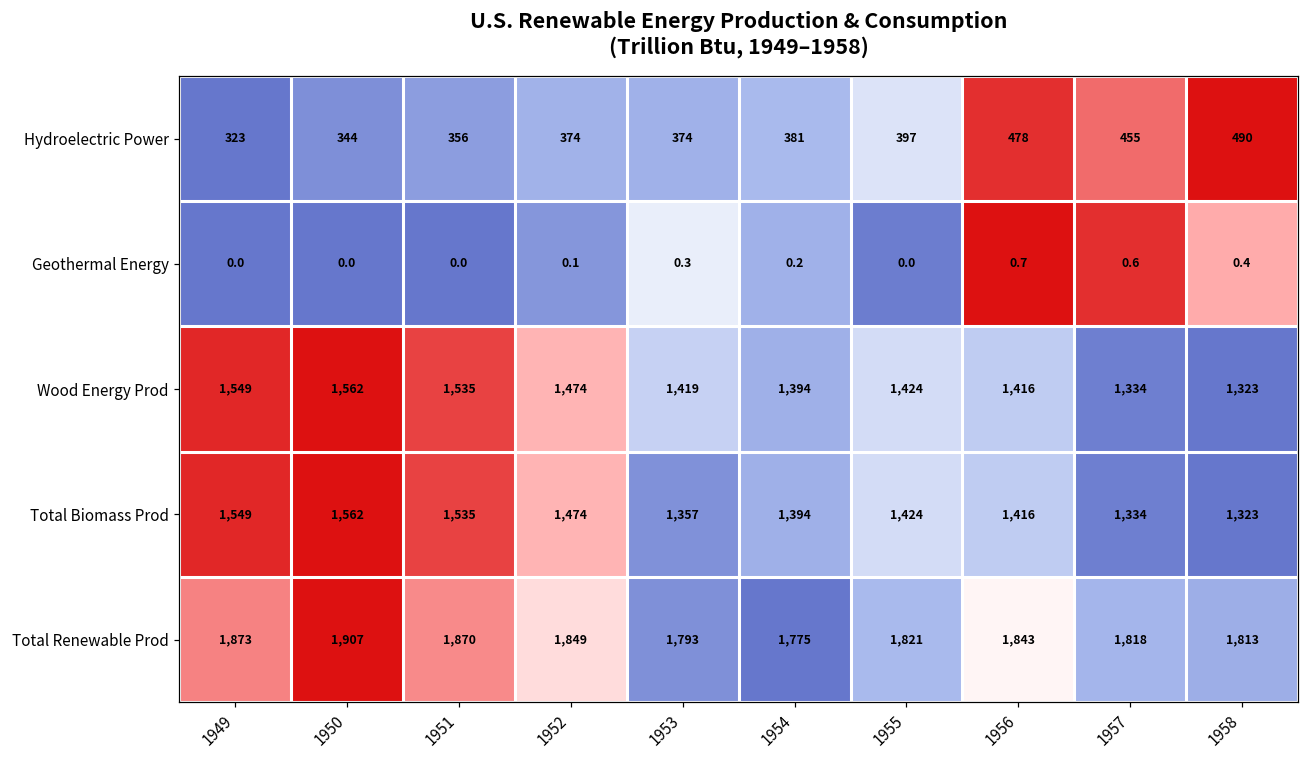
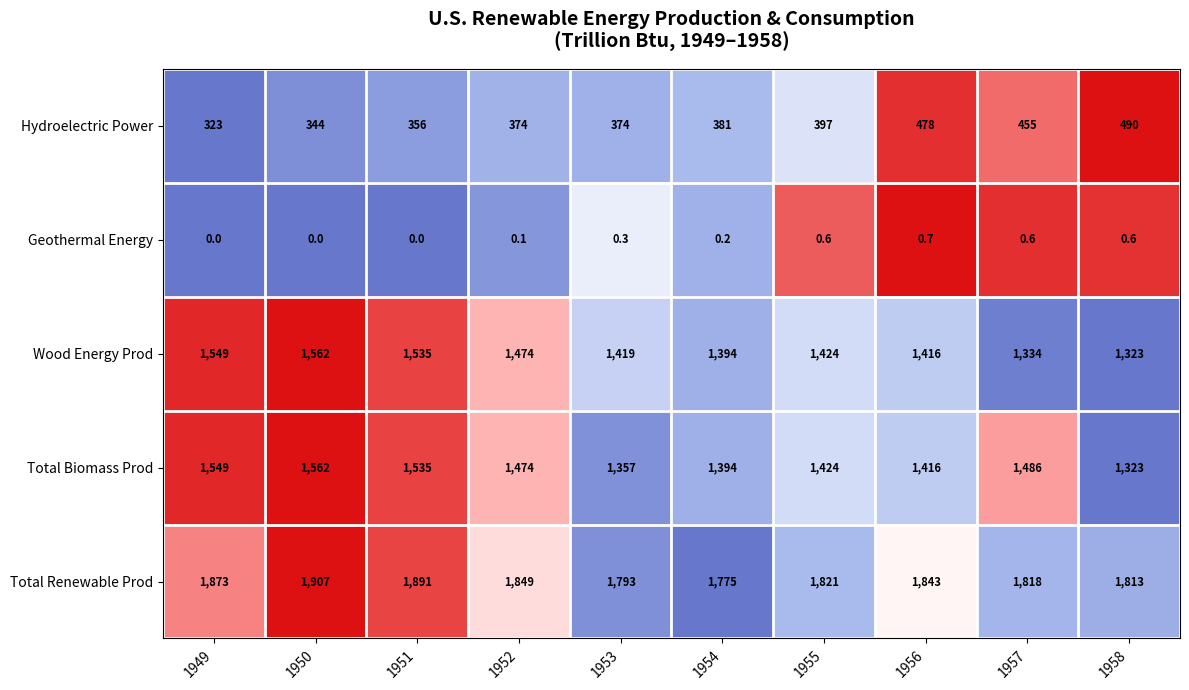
  {
    "Hydroelectric Power": {
      "1949": "323",
      "1950": "344",
      "1951": "356",
      "1952": "374",
      "1953": "374",
      "1954": "381",
      "1955": "397",
      "1956": "478",
      "1957": "455",
      "1958": "490"
    },
    "Geothermal Energy": {
      "1949": "0.0",
      "1950": "0.0",
      "1951": "0.0",
      "1952": "0.1",
      "1953": "0.3",
      "1954": "0.2",
-     "1955": "0.0",
+     "1955": "0.6",
      "1956": "0.7",
      "1957": "0.6",
-     "1958": "0.4"
+     "1958": "0.6"
    },
    "Wood Energy Prod": {
      "1949": "1,549",
      "1950": "1,562",
      "1951": "1,535",
      "1952": "1,474",
      "1953": "1,419",
      "1954": "1,394",
      "1955": "1,424",
      "1956": "1,416",
      "1957": "1,334",
      "1958": "1,323"
    },
    "Total Biomass Prod": {
      "1949": "1,549",
      "1950": "1,562",
      "1951": "1,535",
      "1952": "1,474",
      "1953": "1,357",
      "1954": "1,394",
      "1955": "1,424",
      "1956": "1,416",
-     "1957": "1,334",
+     "1957": "1,486",
      "1958": "1,323"
    },
    "Total Renewable Prod": {
      "1949": "1,873",
      "1950": "1,907",
-     "1951": "1,870",
+     "1951": "1,891",
      "1952": "1,849",
      "1953": "1,793",
      "1954": "1,775",
      "1955": "1,821",
      "1956": "1,843",
      "1957": "1,818",
      "1958": "1,813"
    }
  }
